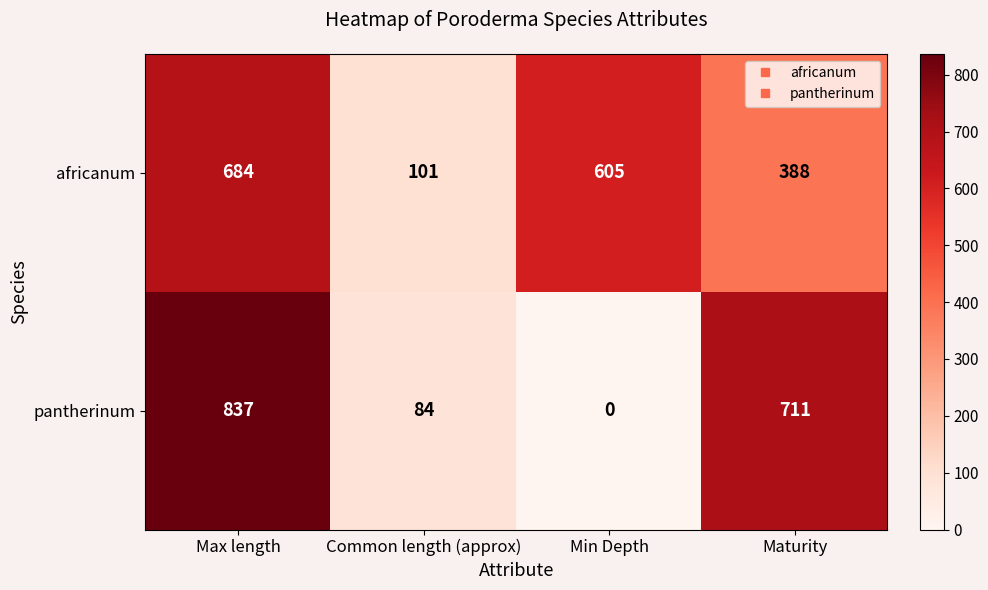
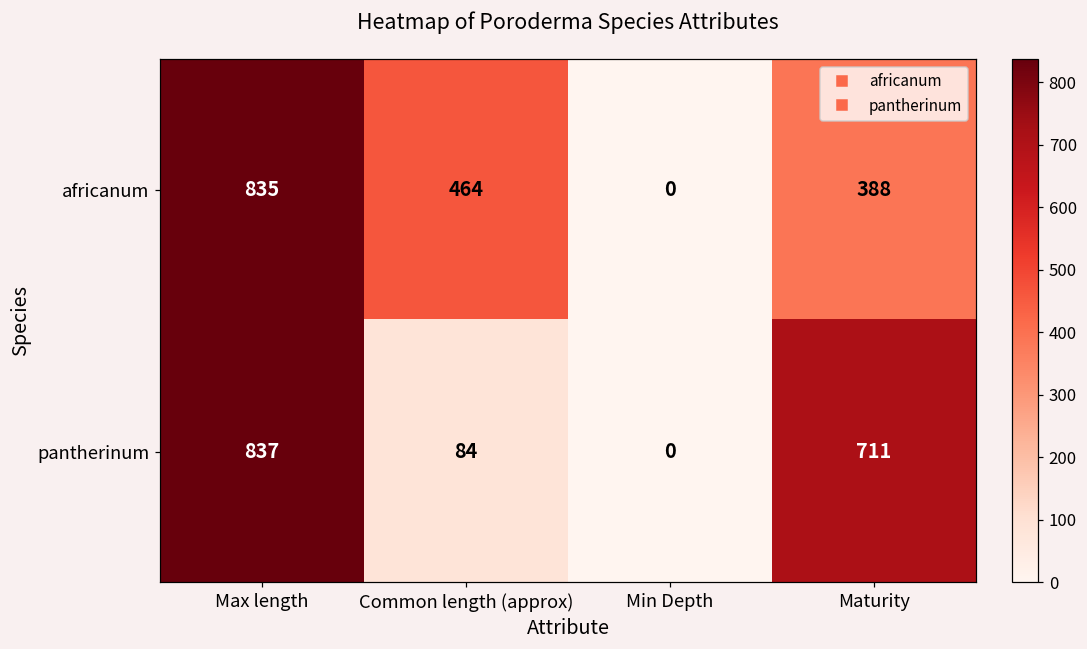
  {
    "africanum": {
-     "Max length": 684,
-     "Common length (approx)": 101,
-     "Min Depth": 605,
+     "Max length": 835,
+     "Common length (approx)": 464,
+     "Min Depth": 0,
      "Maturity": 388
    },
    "pantherinum": {
      "Max length": 837,
      "Common length (approx)": 84,
      "Min Depth": 0,
      "Maturity": 711
    }
  }
